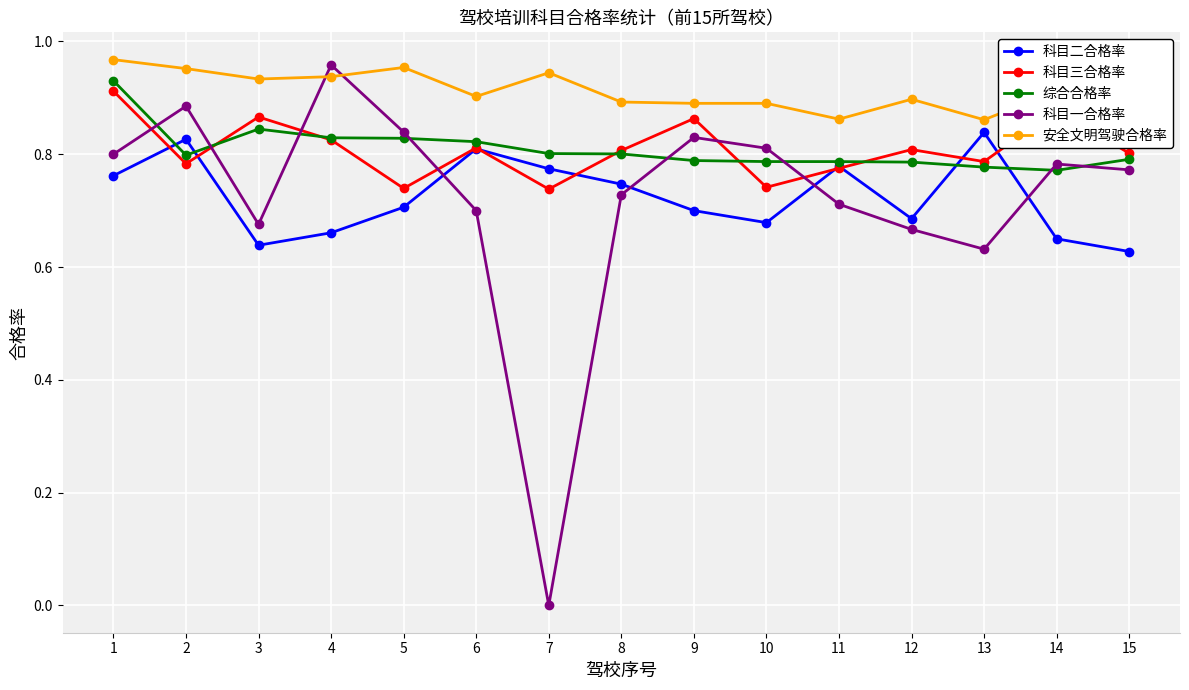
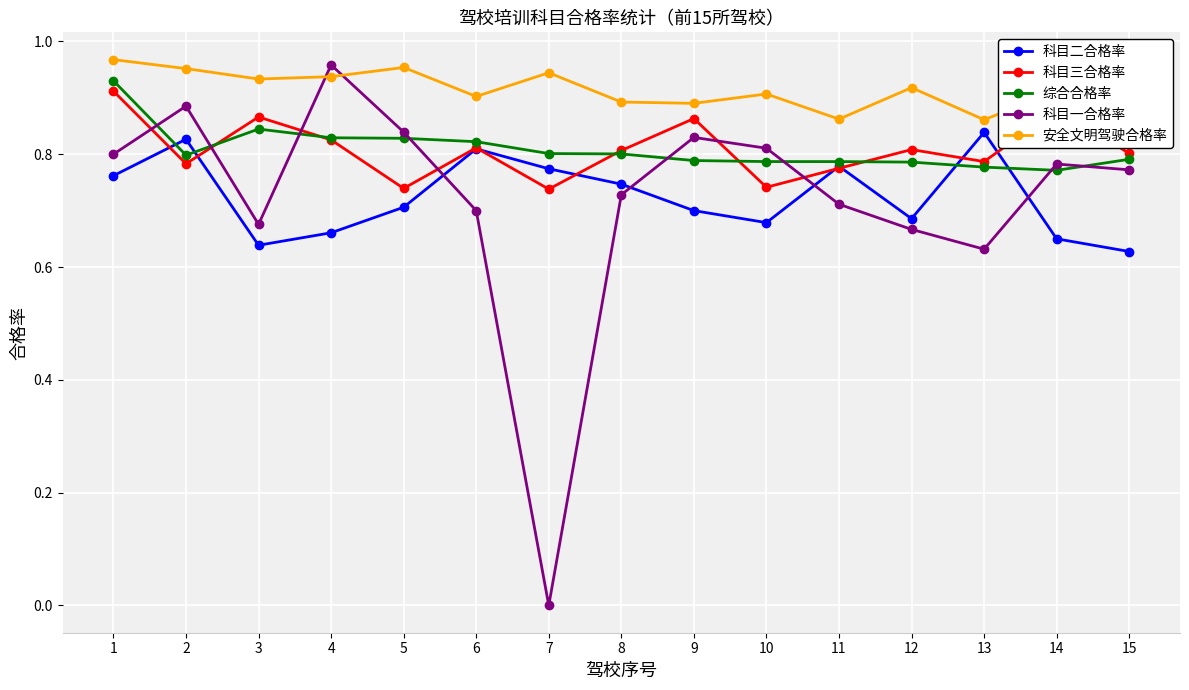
  {
    "科目二合格率": {
      "1": 0.76,
      "2": 0.83,
      "3": 0.64,
      "4": 0.66,
      "5": 0.71,
      "7": 0.77,
      "8": 0.75,
      "9": 0.70,
      "10": 0.68,
      "12": 0.69,
      "13": 0.84,
      "14": 0.65,
      "15": 0.63
    },
    "科目三合格率": {
      "1": 0.91,
      "2": 0.78,
      "3": 0.87,
      "5": 0.74,
      "7": 0.74,
      "8": 0.81,
      "9": 0.86,
      "10": 0.74,
      "12": 0.81,
      "13": 0.79,
      "15": 0.80
    },
    "综合合格率": {
      "1": 0.93,
      "2": 0.80,
      "3": 0.84,
      "5": 0.83,
      "6": 0.82,
      "7": 0.80,
      "8": 0.80,
      "9": 0.79,
      "10": 0.79,
      "11": 0.79,
      "12": 0.79,
      "13": 0.78,
      "14": 0.77,
      "15": 0.79
    },
    "科目一合格率": {
      "1": 0.80,
      "2": 0.89,
      "3": 0.68,
      "4": 0.96,
      "5": 0.84,
      "6": 0.70,
      "7": 0.00,
      "8": 0.73,
      "9": 0.83,
      "10": 0.81,
      "11": 0.71,
      "12": 0.67,
      "13": 0.63,
      "14": 0.78,
      "15": 0.77
    },
    "安全文明驾驶合格率": {
      "1": 0.97,
      "2": 0.95,
      "3": 0.93,
      "4": 0.94,
      "5": 0.95,
      "6": 0.90,
      "7": 0.94,
      "8": 0.89,
      "9": 0.89,
-     "10": 0.89,
+     "10": 0.91,
      "11": 0.86,
-     "12": 0.90,
+     "12": 0.92,
      "13": 0.86
    }
  }
